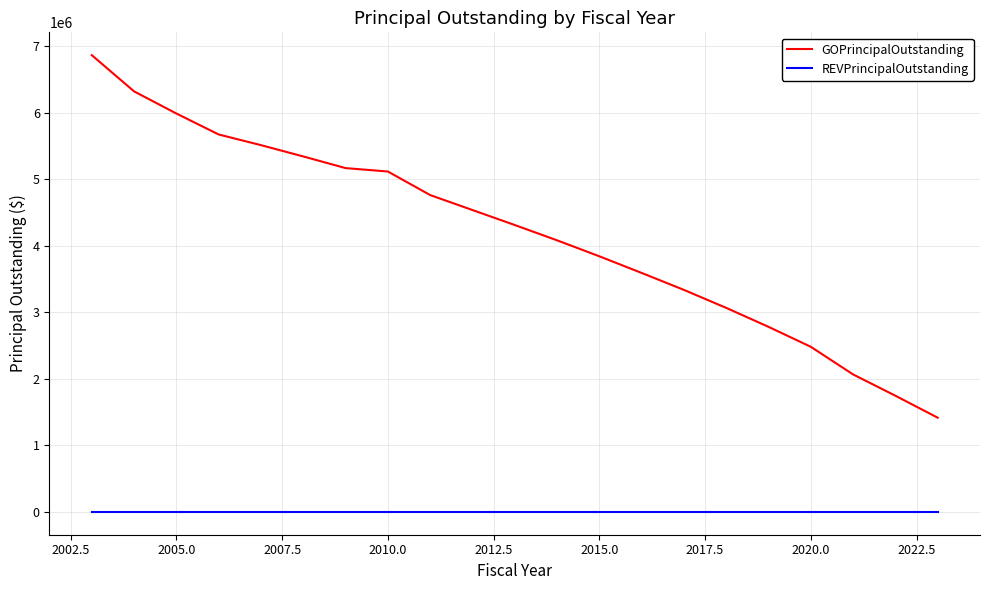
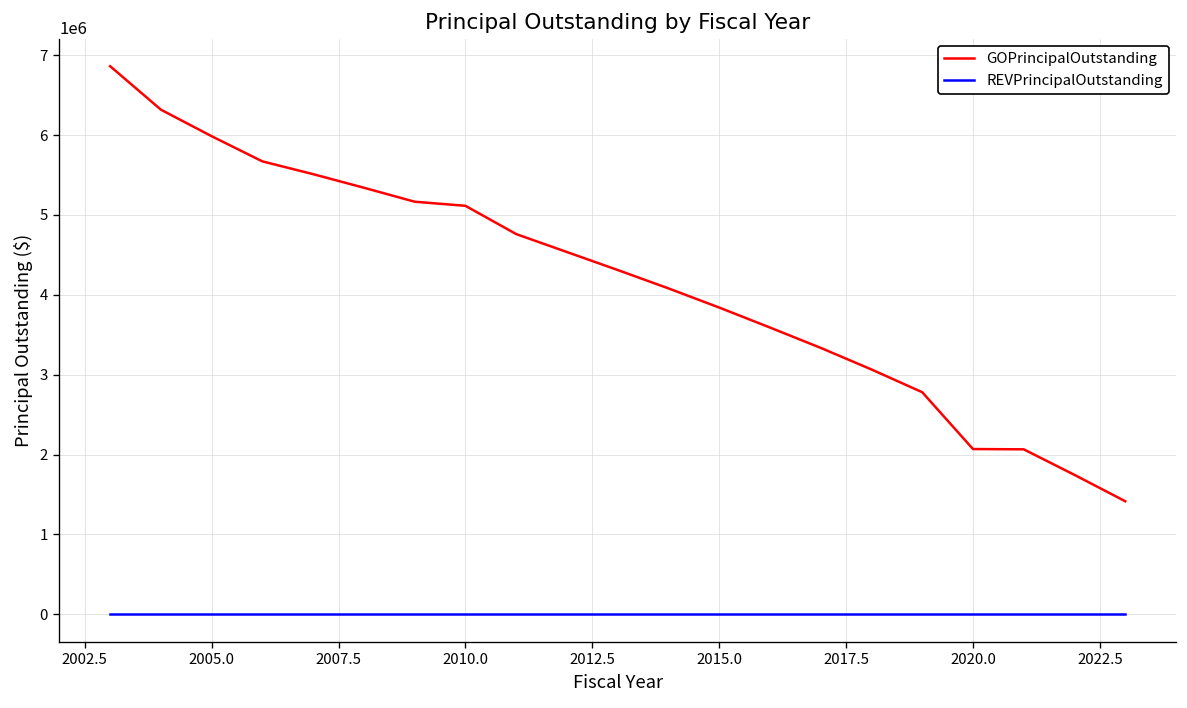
  {
    "GOPrincipalOutstanding": {
      "2005.0": 6000000,
      "2010.0": 5100000,
      "2015.0": 3800000,
-     "2020.0": 2500000
+     "2020.0": 2100000
    },
    "REVPrincipalOutstanding": {
      "2005.0": 0,
      "2010.0": 0,
      "2015.0": 0,
      "2020.0": 0
    }
  }
